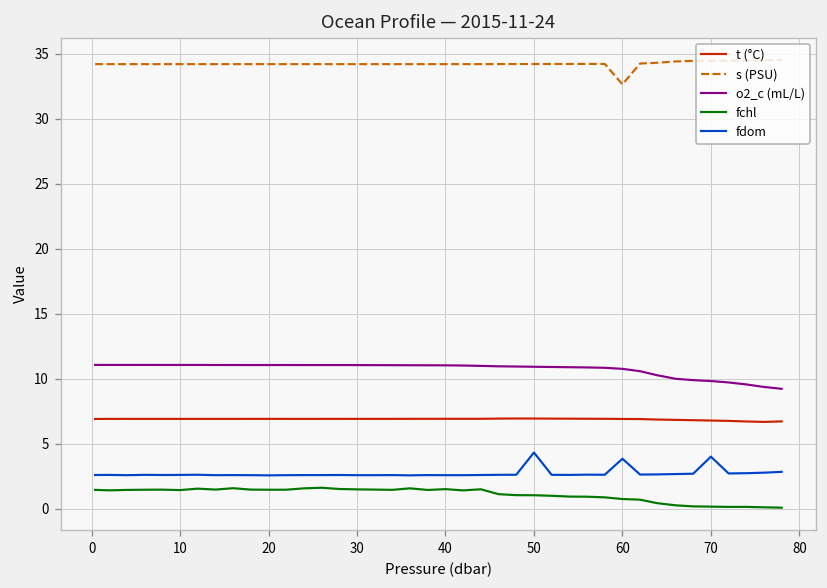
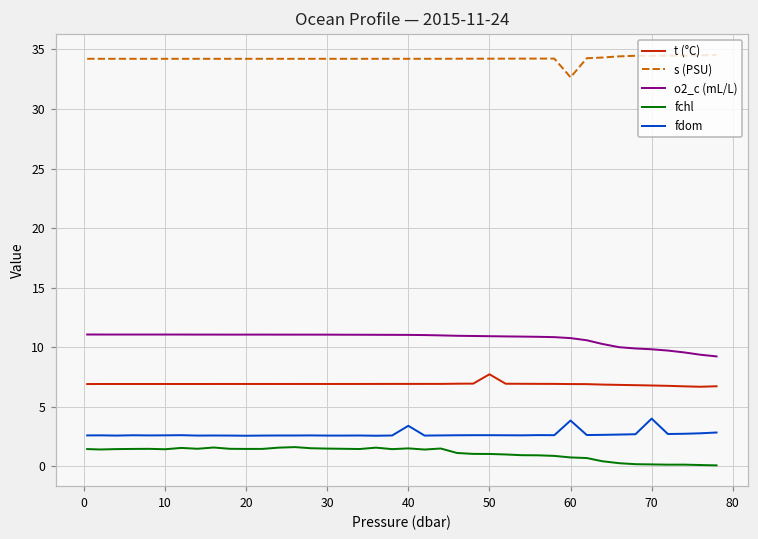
  {
    "t (°C)": {
      "10": 6.9,
      "20": 6.9,
      "30": 6.9,
      "40": 6.9,
-     "50": 6.9,
+     "50": 7.7,
      "60": 6.9,
      "70": 6.8
    },
    "s (PSU)": {
      "10": 34.2,
      "20": 34.2,
      "30": 34.2,
      "40": 34.2,
      "50": 34.2,
      "60": 32.7
    },
    "o2_c (mL/L)": {
      "10": 11.1,
      "20": 11.1,
      "30": 11.1,
      "40": 11.0,
      "50": 10.9,
      "60": 10.8,
      "70": 9.8
    },
    "fchl": {
      "10": 1.4,
      "20": 1.5,
      "30": 1.5,
      "40": 1.5,
      "50": 1.0,
      "60": 0.7,
      "70": 0.2
    },
    "fdom": {
      "10": 2.6,
      "20": 2.6,
      "30": 2.6,
-     "40": 2.6,
-     "50": 4.3,
+     "40": 3.4,
+     "50": 2.6,
      "60": 3.8,
      "70": 4.0
    }
  }
